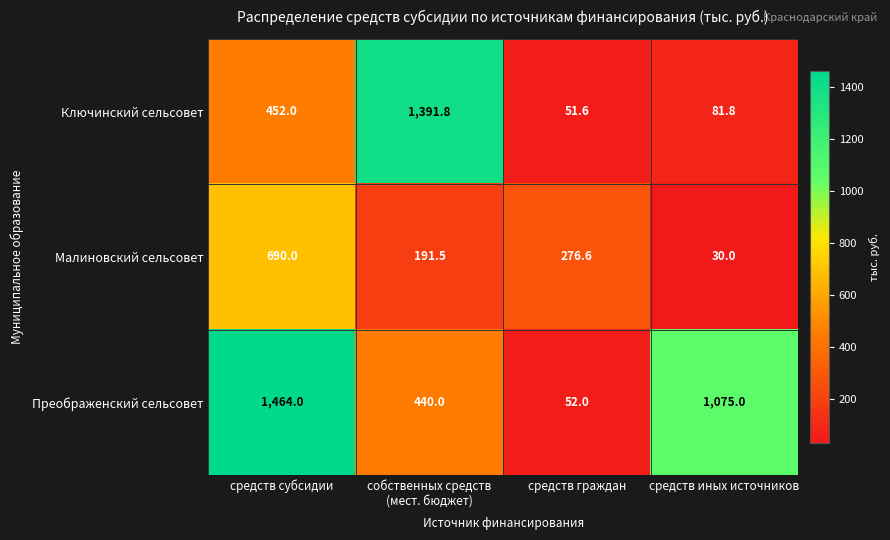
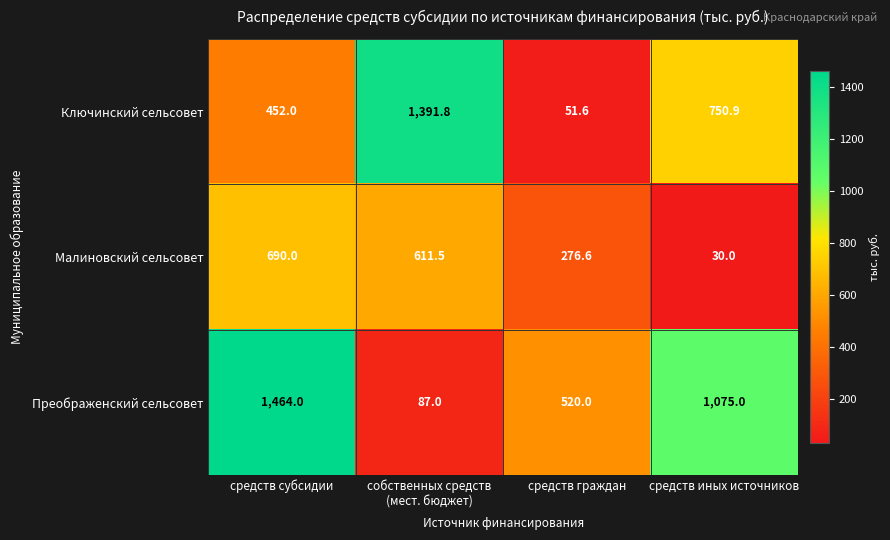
  {
    "Ключинский сельсовет": {
      "средств субсидии": "452.0",
      "собственных средств (мест. бюджет)": "1,391.8",
      "средств граждан": "51.6",
-     "средств иных источников": "81.8"
+     "средств иных источников": "750.9"
    },
    "Малиновский сельсовет": {
      "средств субсидии": "690.0",
-     "собственных средств (мест. бюджет)": "191.5",
+     "собственных средств (мест. бюджет)": "611.5",
      "средств граждан": "276.6",
      "средств иных источников": "30.0"
    },
    "Преображенский сельсовет": {
      "средств субсидии": "1,464.0",
-     "собственных средств (мест. бюджет)": "440.0",
-     "средств граждан": "52.0",
+     "собственных средств (мест. бюджет)": "87.0",
+     "средств граждан": "520.0",
      "средств иных источников": "1,075.0"
    }
  }
